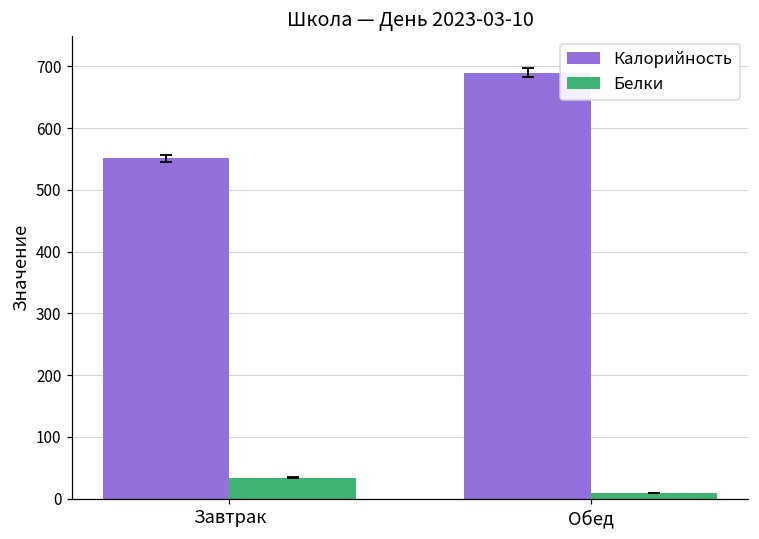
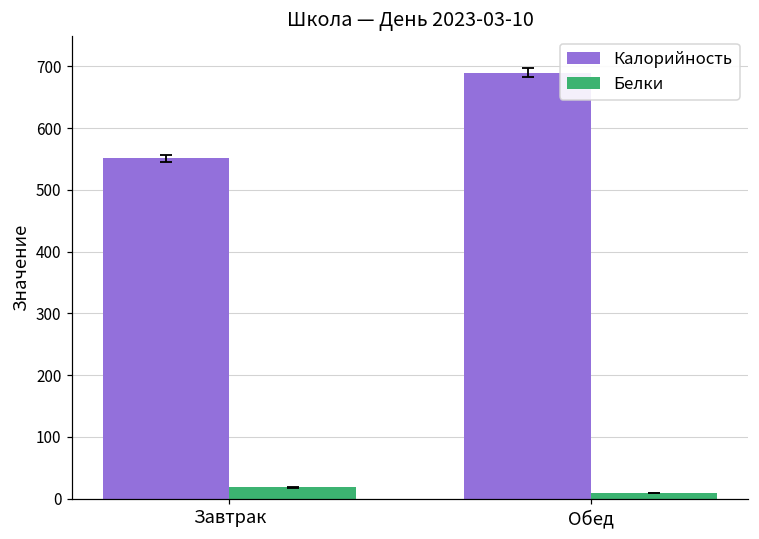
  {
    "Калорийность": {
      "Завтрак": 550,
      "Обед": 690
    },
    "Белки": {
-     "Завтрак": 30,
+     "Завтрак": 20,
      "Обед": 10
    }
  }
